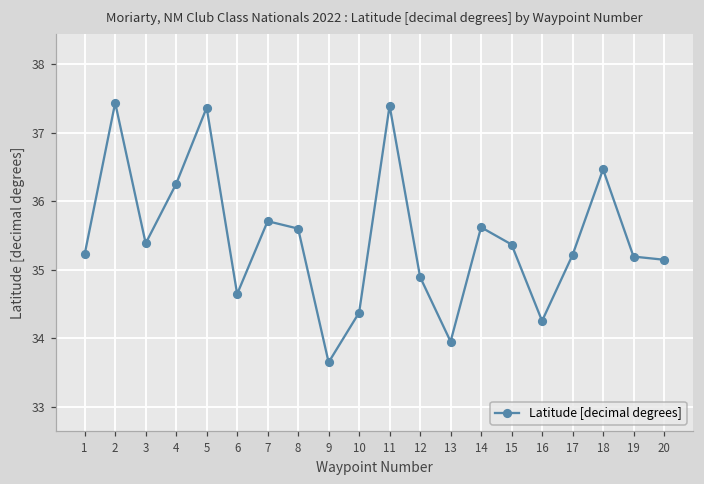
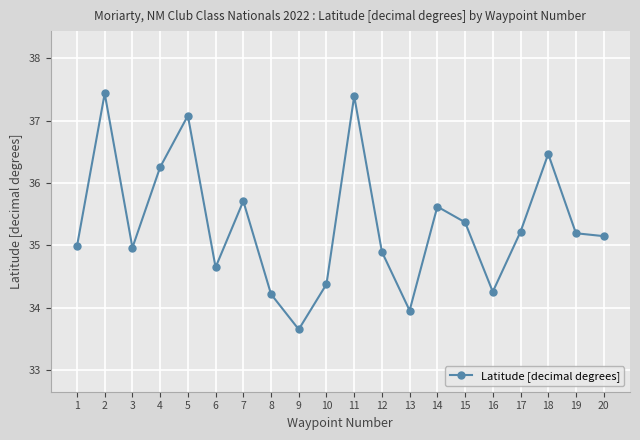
  {
-   "1": 35.2,
+   "1": 35.0,
    "2": 37.4,
-   "3": 35.4,
+   "3": 35.0,
    "4": 36.3,
-   "5": 37.4,
+   "5": 37.1,
    "6": 34.6,
    "7": 35.7,
-   "8": 35.6,
+   "8": 34.2,
    "9": 33.6,
    "10": 34.4,
    "11": 37.4,
    "12": 34.9,
    "13": 34.0,
    "14": 35.6,
    "15": 35.4,
    "16": 34.3,
    "17": 35.2,
    "18": 36.5,
    "19": 35.2,
    "20": 35.1
  }
